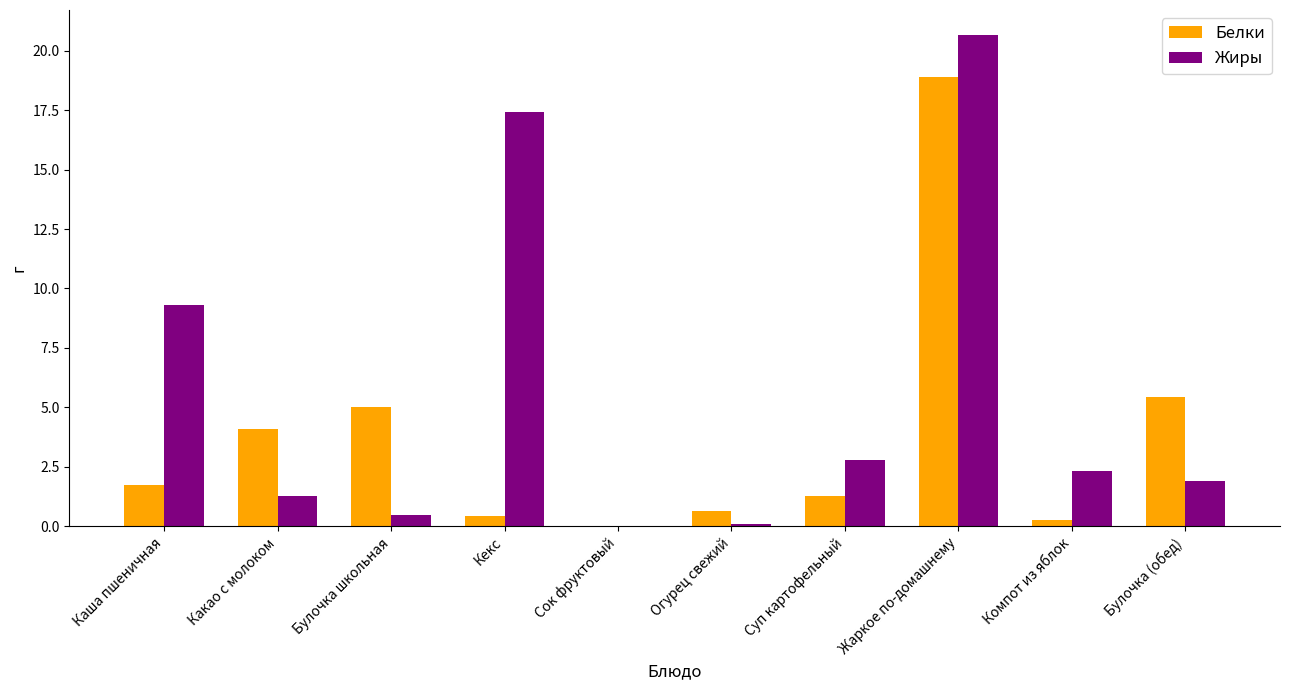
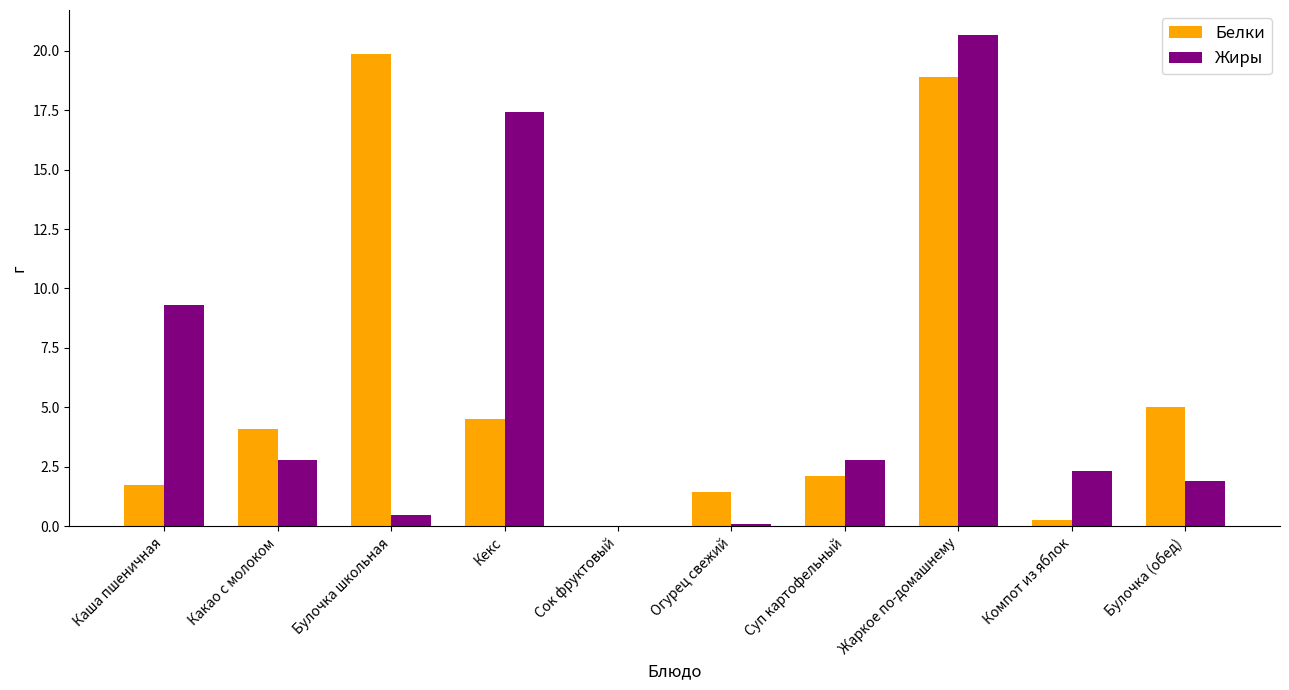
  {
    "Белки": {
      "Каша пшеничная": 1.8,
      "Какао с молоком": 4.1,
-     "Булочка школьная": 5.0,
-     "Кекс": 0.4,
+     "Булочка школьная": 19.9,
+     "Кекс": 4.5,
      "Сок фруктовый": 0.0,
-     "Огурец свежий": 0.7,
-     "Суп картофельный": 1.3,
+     "Огурец свежий": 1.4,
+     "Суп картофельный": 2.1,
      "Жаркое по-домашнему": 18.9,
      "Компот из яблок": 0.3,
-     "Булочка (обед)": 5.4
+     "Булочка (обед)": 5.0
    },
    "Жиры": {
      "Каша пшеничная": 9.3,
-     "Какао с молоком": 1.3,
+     "Какао с молоком": 2.8,
      "Булочка школьная": 0.5,
      "Кекс": 17.4,
      "Сок фруктовый": 0.0,
      "Огурец свежий": 0.1,
      "Суп картофельный": 2.8,
      "Жаркое по-домашнему": 20.7,
      "Компот из яблок": 2.4,
      "Булочка (обед)": 1.9
    }
  }
